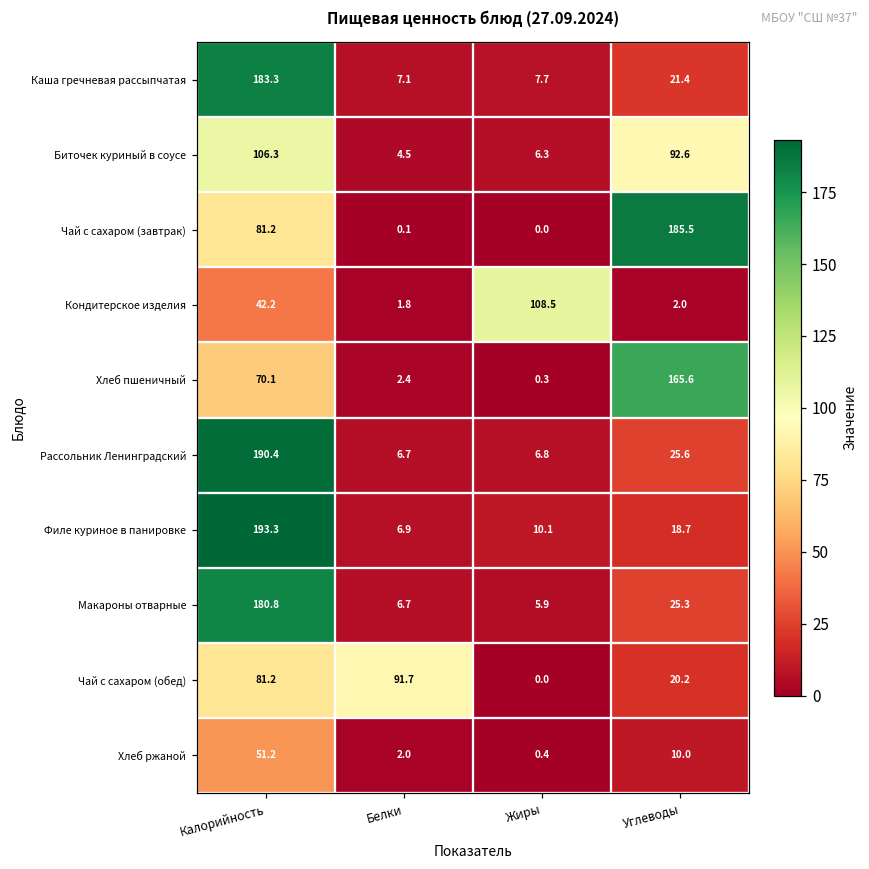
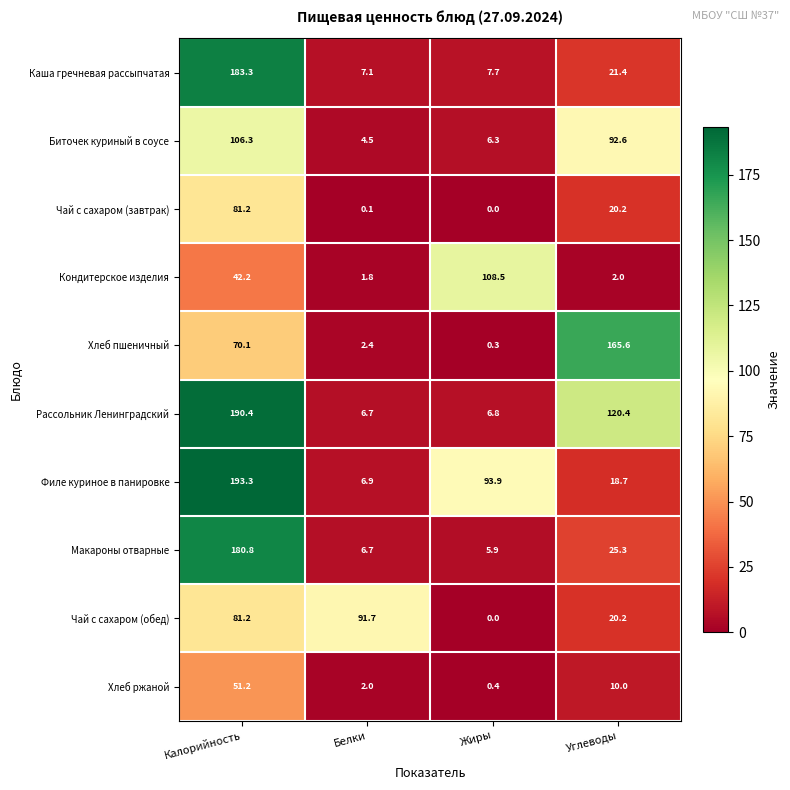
  {
    "Каша гречневая рассыпчатая": {
      "Калорийность": 183.3,
      "Белки": 7.1,
      "Жиры": 7.7,
      "Углеводы": 21.4
    },
    "Биточек куриный в соусе": {
      "Калорийность": 106.3,
      "Белки": 4.5,
      "Жиры": 6.3,
      "Углеводы": 92.6
    },
    "Чай с сахаром (завтрак)": {
      "Калорийность": 81.2,
      "Белки": 0.1,
      "Жиры": 0.0,
-     "Углеводы": 185.5
+     "Углеводы": 20.2
    },
    "Кондитерское изделия": {
      "Калорийность": 42.2,
      "Белки": 1.8,
      "Жиры": 108.5,
      "Углеводы": 2.0
    },
    "Хлеб пшеничный": {
      "Калорийность": 70.1,
      "Белки": 2.4,
      "Жиры": 0.3,
      "Углеводы": 165.6
    },
    "Рассольник Ленинградский": {
      "Калорийность": 190.4,
      "Белки": 6.7,
      "Жиры": 6.8,
-     "Углеводы": 25.6
+     "Углеводы": 120.4
    },
    "Филе куриное в панировке": {
      "Калорийность": 193.3,
      "Белки": 6.9,
-     "Жиры": 10.1,
+     "Жиры": 93.9,
      "Углеводы": 18.7
    },
    "Макароны отварные": {
      "Калорийность": 180.8,
      "Белки": 6.7,
      "Жиры": 5.9,
      "Углеводы": 25.3
    },
    "Чай с сахаром (обед)": {
      "Калорийность": 81.2,
      "Белки": 91.7,
      "Жиры": 0.0,
      "Углеводы": 20.2
    },
    "Хлеб ржаной": {
      "Калорийность": 51.2,
      "Белки": 2.0,
      "Жиры": 0.4,
      "Углеводы": 10.0
    }
  }
